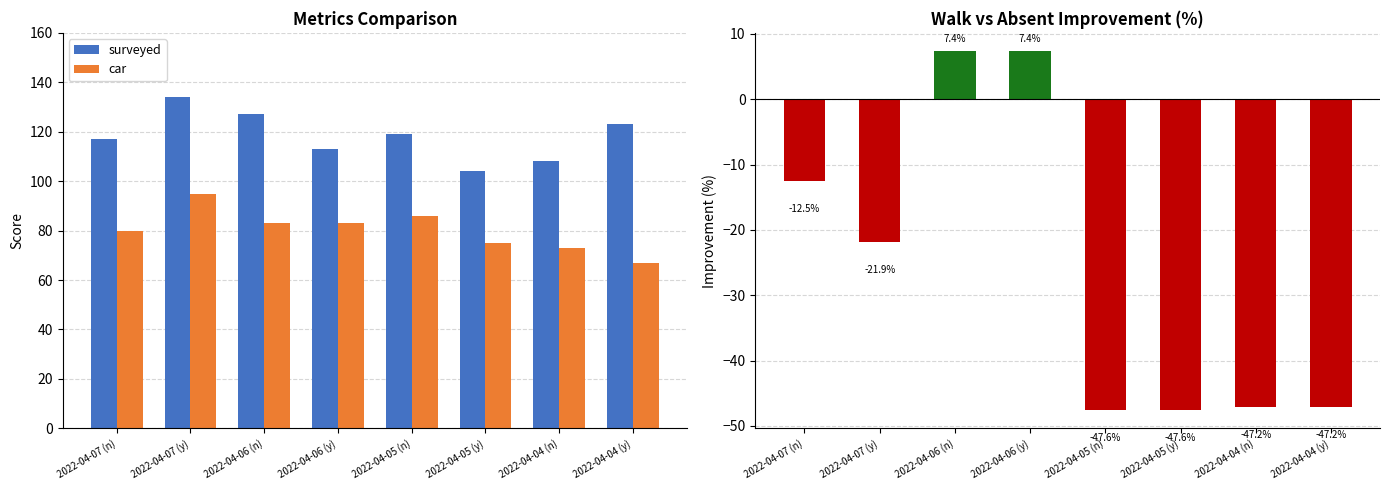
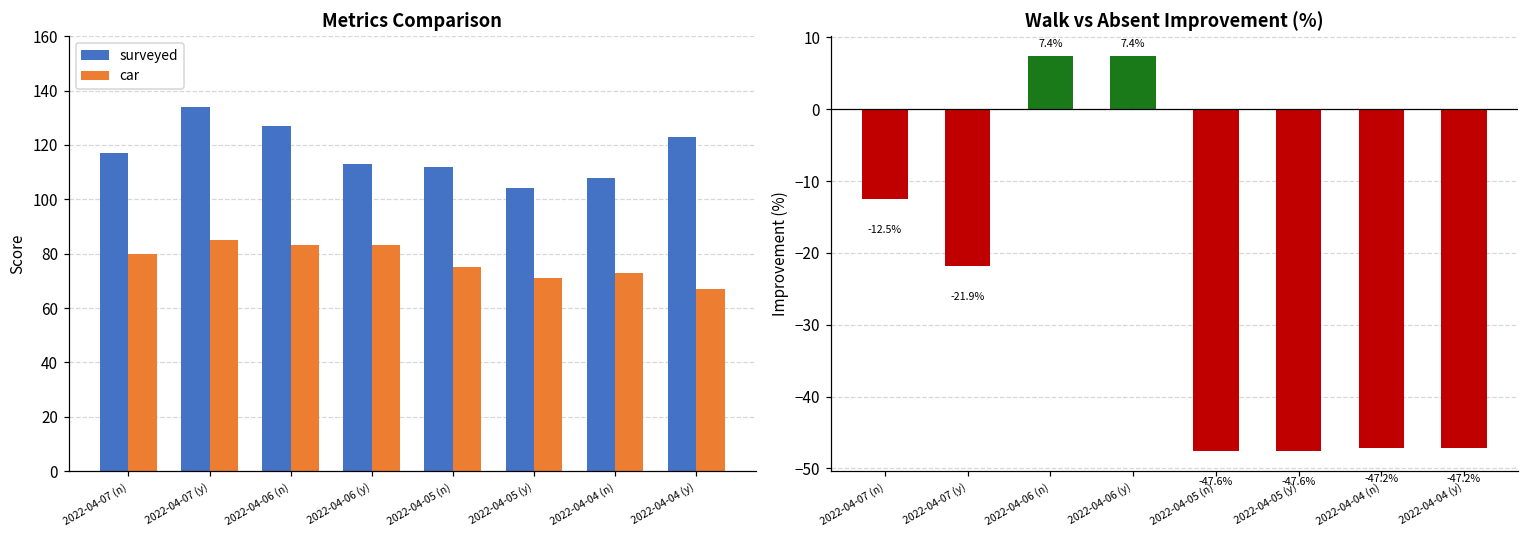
  {
    "Metrics Comparison": {
      "surveyed": {
        "2022-04-07 (n)": "117",
        "2022-04-07 (y)": "134",
        "2022-04-06 (n)": "127",
        "2022-04-06 (y)": "113",
-       "2022-04-05 (n)": "119",
+       "2022-04-05 (n)": "112",
        "2022-04-05 (y)": "104",
        "2022-04-04 (n)": "108",
        "2022-04-04 (y)": "123"
      },
      "car": {
        "2022-04-07 (n)": "80",
-       "2022-04-07 (y)": "95",
+       "2022-04-07 (y)": "85",
        "2022-04-06 (n)": "83",
        "2022-04-06 (y)": "83",
-       "2022-04-05 (n)": "86",
-       "2022-04-05 (y)": "75",
+       "2022-04-05 (n)": "75",
+       "2022-04-05 (y)": "71",
        "2022-04-04 (n)": "73",
        "2022-04-04 (y)": "67"
      }
    },
    "Walk vs Absent Improvement (%)": {
      "2022-04-07 (n)": "-12.5%",
      "2022-04-07 (y)": "-21.9%",
      "2022-04-06 (n)": "7.4%",
      "2022-04-06 (y)": "7.4%",
      "2022-04-05 (n)": "-47.6%",
      "2022-04-05 (y)": "-47.6%",
      "2022-04-04 (n)": "-47.2%",
      "2022-04-04 (y)": "-47.2%"
    }
  }
